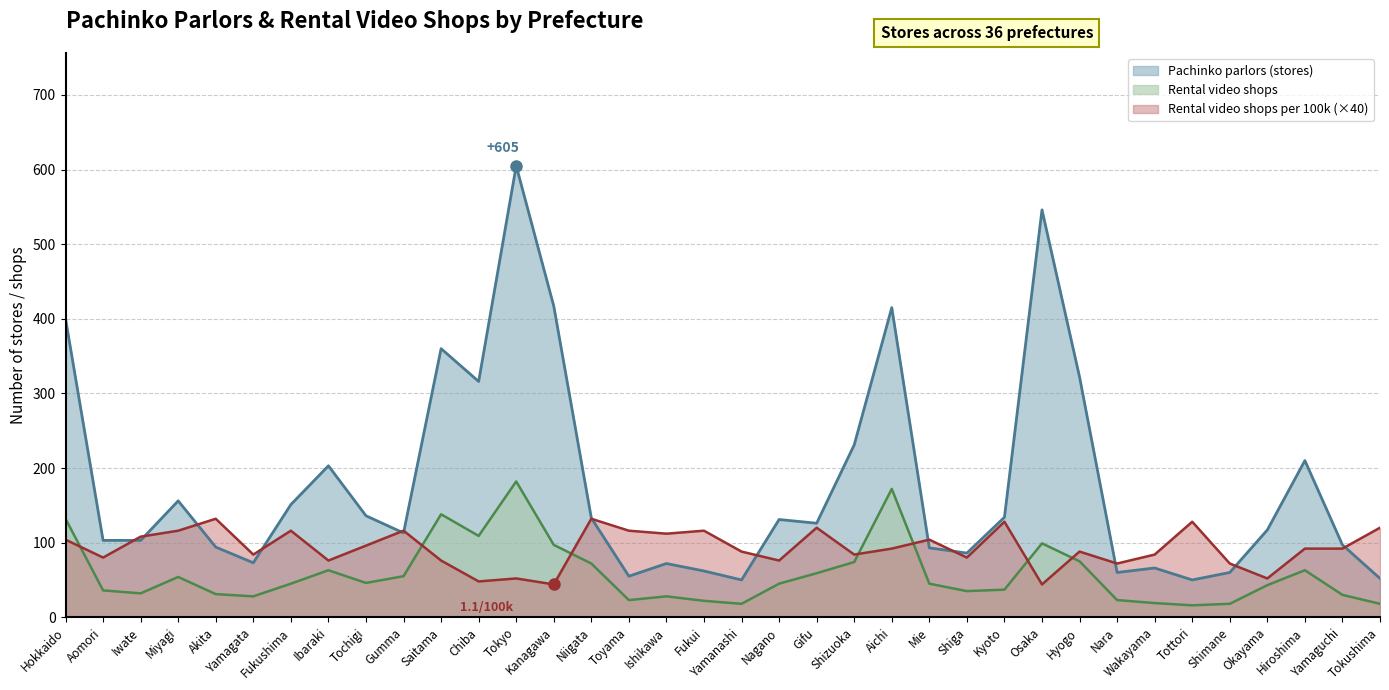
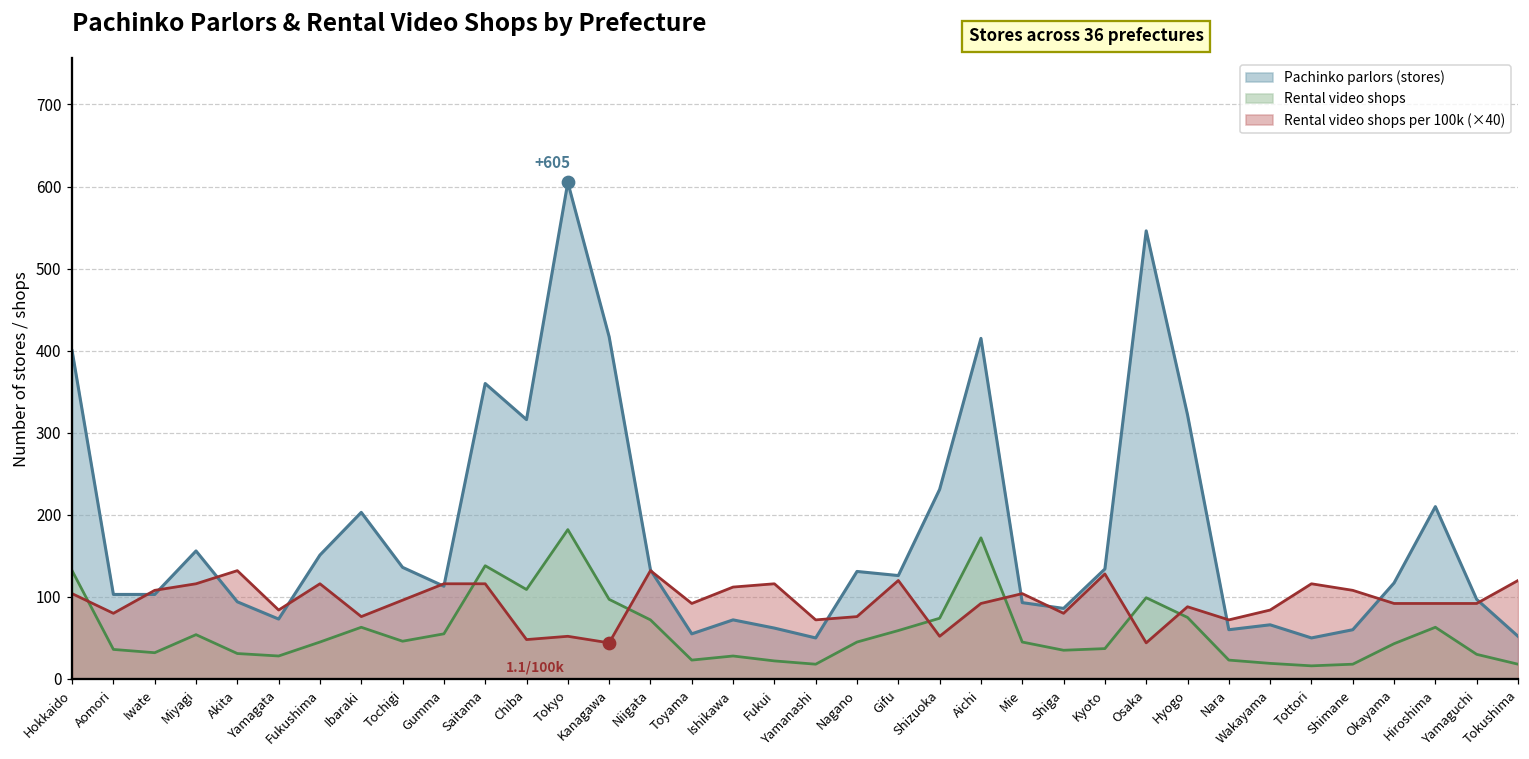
  {
    "Rental video shops per 100k (×40)": {
      "Hokkaido": 100,
      "Aomori": 80,
      "Iwate": 110,
      "Miyagi": 120,
      "Akita": 130,
      "Yamagata": 80,
      "Fukushima": 120,
      "Ibaraki": 80,
      "Tochigi": 100,
-     "Saitama": 80,
+     "Saitama": 120,
      "Tokyo": 50,
-     "Toyama": 120,
+     "Toyama": 90,
      "Ishikawa": 110,
      "Fukui": 120,
-     "Yamanashi": 90,
+     "Yamanashi": 70,
      "Nagano": 80,
      "Gifu": 120,
-     "Shizuoka": 80,
+     "Shizuoka": 50,
      "Aichi": 90,
      "Mie": 100,
      "Shiga": 80,
      "Kyoto": 130,
      "Osaka": 40,
      "Hyogo": 90,
      "Nara": 70,
      "Wakayama": 80,
-     "Tottori": 130,
-     "Shimane": 70,
-     "Okayama": 50,
+     "Tottori": 120,
+     "Shimane": 110,
+     "Okayama": 90,
      "Hiroshima": 90,
      "Yamaguchi": 90,
      "Tokushima": 120
    }
  }
